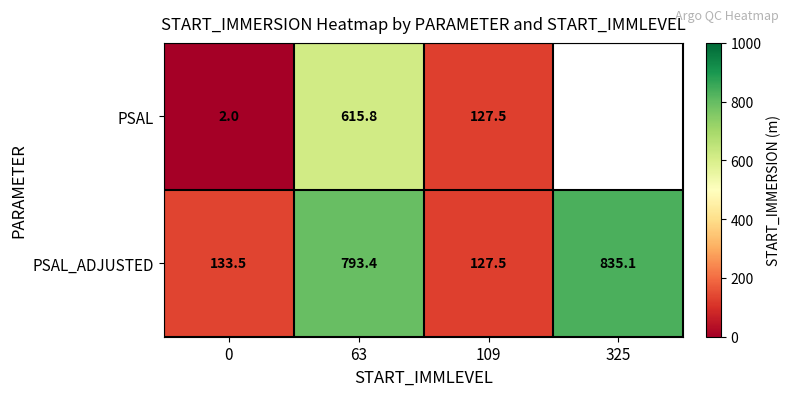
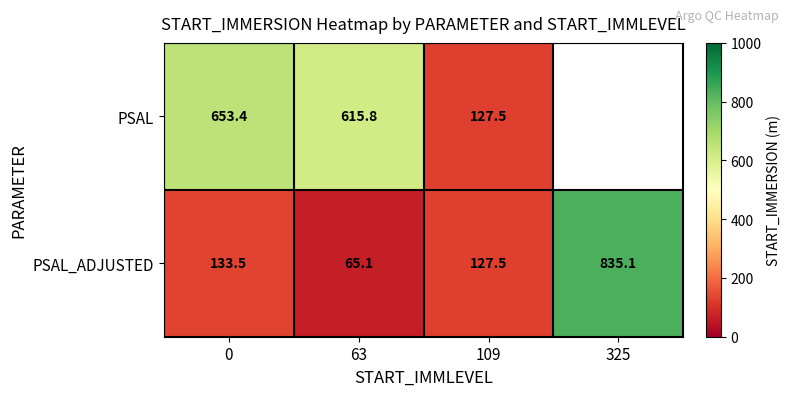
  {
    "PSAL": {
-     "0": 2.0,
+     "0": 653.4,
      "63": 615.8,
      "109": 127.5
    },
    "PSAL_ADJUSTED": {
      "0": 133.5,
-     "63": 793.4,
+     "63": 65.1,
      "109": 127.5,
      "325": 835.1
    }
  }
